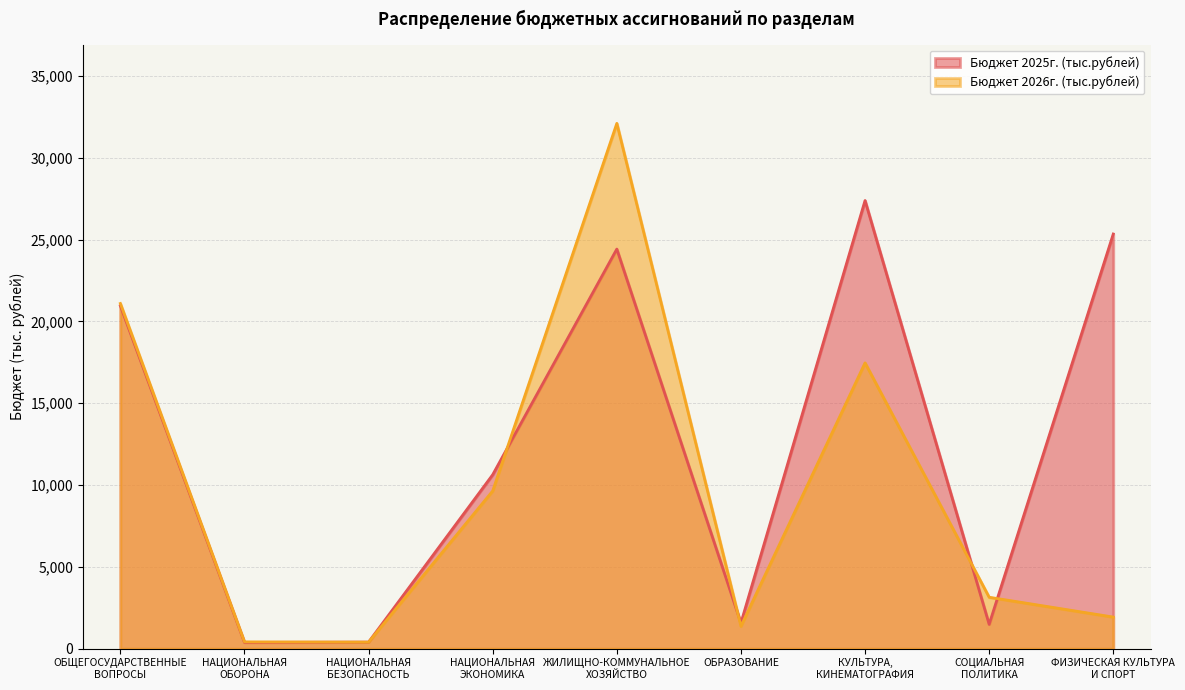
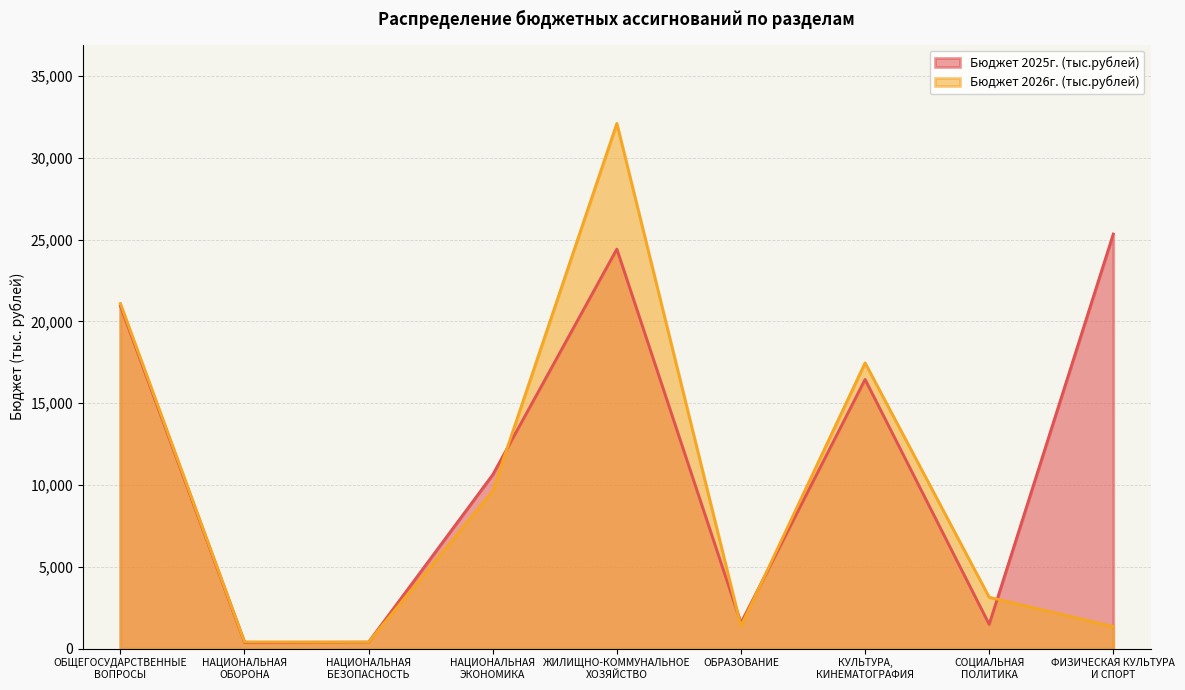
  {
    "Бюджет 2025г. (тыс.рублей)": {
      "НАЦИОНАЛЬНАЯ ЭКОНОМИКА": "10,600",
      "ЖИЛИЩНО-КОММУНАЛЬНОЕ ХОЗЯЙСТВО": "24,400",
      "ОБРАЗОВАНИЕ": "1,600",
-     "КУЛЬТУРА, КИНЕМАТОГРАФИЯ": "27,400",
+     "КУЛЬТУРА, КИНЕМАТОГРАФИЯ": "16,500",
      "СОЦИАЛЬНАЯ ПОЛИТИКА": "1,500",
      "ФИЗИЧЕСКАЯ КУЛЬТУРА И СПОРТ": "25,300"
    },
    "Бюджет 2026г. (тыс.рублей)": {
      "НАЦИОНАЛЬНАЯ ЭКОНОМИКА": "9,600",
      "ЖИЛИЩНО-КОММУНАЛЬНОЕ ХОЗЯЙСТВО": "32,100",
      "ОБРАЗОВАНИЕ": "1,400",
      "КУЛЬТУРА, КИНЕМАТОГРАФИЯ": "17,500",
      "СОЦИАЛЬНАЯ ПОЛИТИКА": "3,100",
-     "ФИЗИЧЕСКАЯ КУЛЬТУРА И СПОРТ": "1,900"
+     "ФИЗИЧЕСКАЯ КУЛЬТУРА И СПОРТ": "1,400"
    }
  }
